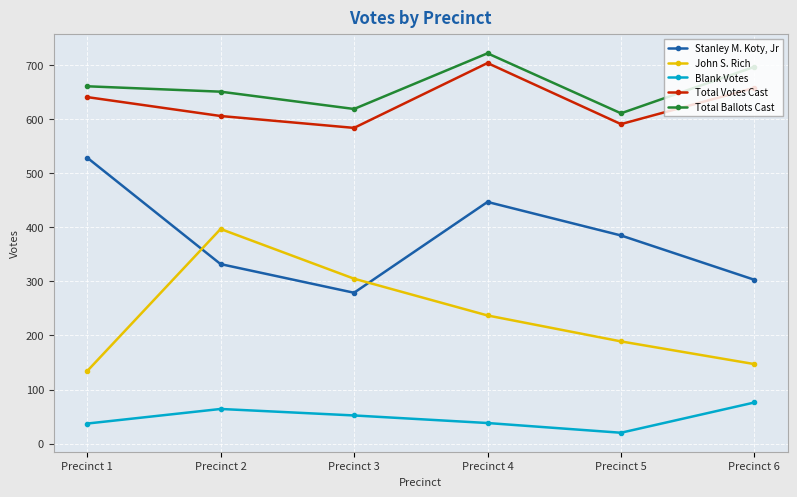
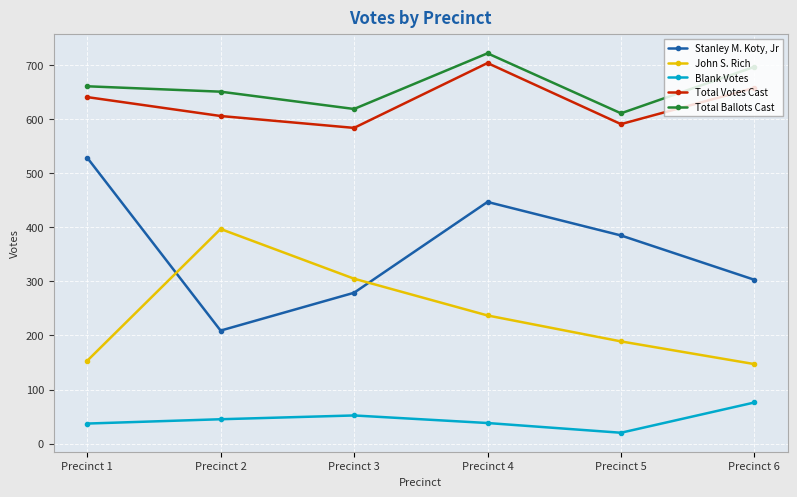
  {
    "Stanley M. Koty, Jr": {
      "Precinct 1": 530,
-     "Precinct 2": 330,
+     "Precinct 2": 210,
      "Precinct 3": 280,
      "Precinct 4": 450,
      "Precinct 5": 390,
      "Precinct 6": 300
    },
    "John S. Rich": {
-     "Precinct 1": 130,
+     "Precinct 1": 150,
      "Precinct 2": 400,
      "Precinct 3": 310,
      "Precinct 4": 240,
      "Precinct 5": 190,
      "Precinct 6": 150
    },
    "Blank Votes": {
      "Precinct 1": 40,
-     "Precinct 2": 60,
+     "Precinct 2": 50,
      "Precinct 3": 50,
      "Precinct 4": 40,
      "Precinct 5": 20,
      "Precinct 6": 80
    },
    "Total Votes Cast": {
      "Precinct 1": 640,
      "Precinct 2": 610,
      "Precinct 3": 580,
      "Precinct 4": 700,
      "Precinct 5": 590
    },
    "Total Ballots Cast": {
      "Precinct 1": 660,
      "Precinct 2": 650,
      "Precinct 3": 620,
      "Precinct 4": 720,
      "Precinct 5": 610
    }
  }
